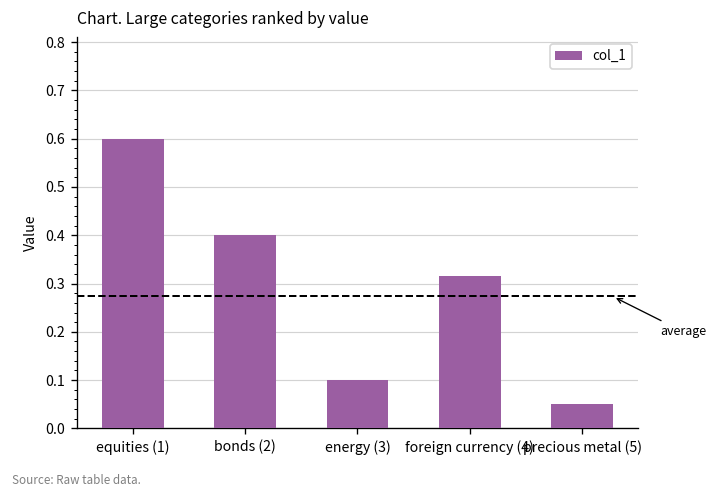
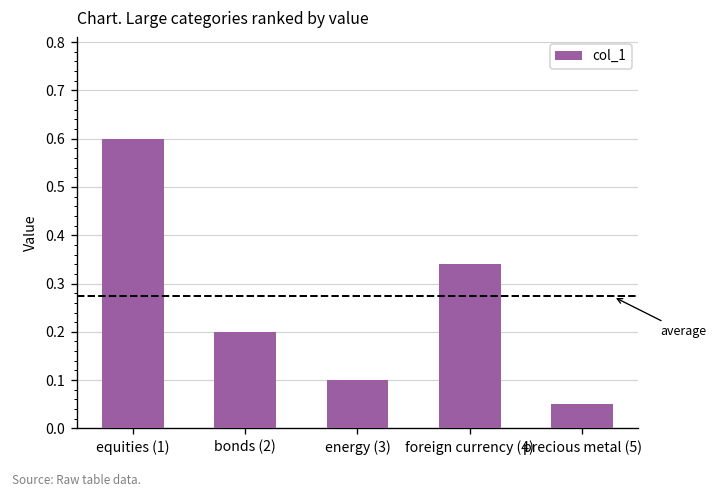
  {
    "equities (1)": 0.60,
-   "bonds (2)": 0.4,
+   "bonds (2)": 0.2,
    "energy (3)": 0.10,
-   "foreign currency (4)": 0.32,
+   "foreign currency (4)": 0.34,
    "precious metal (5)": 0.05
  }
